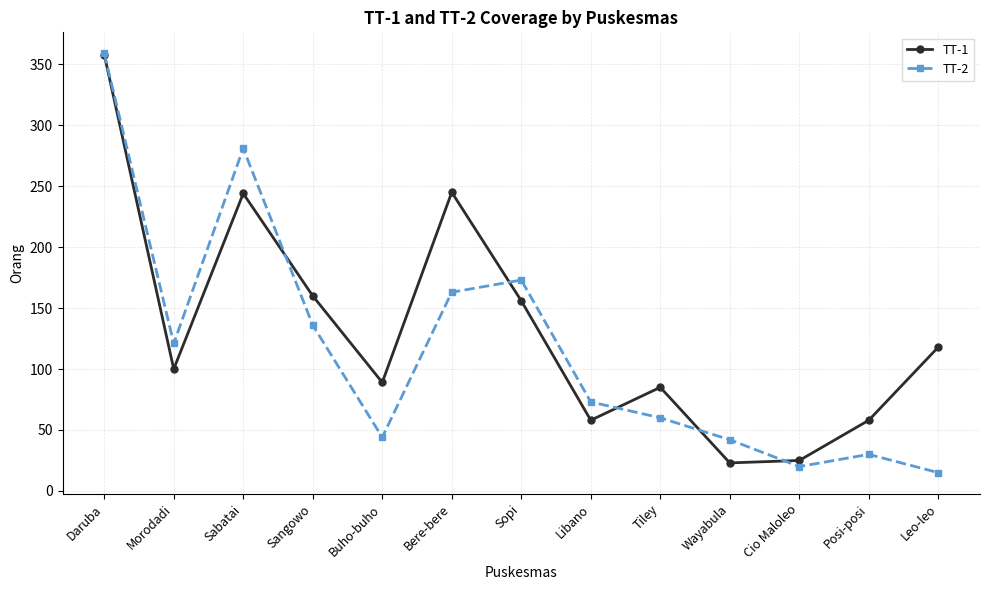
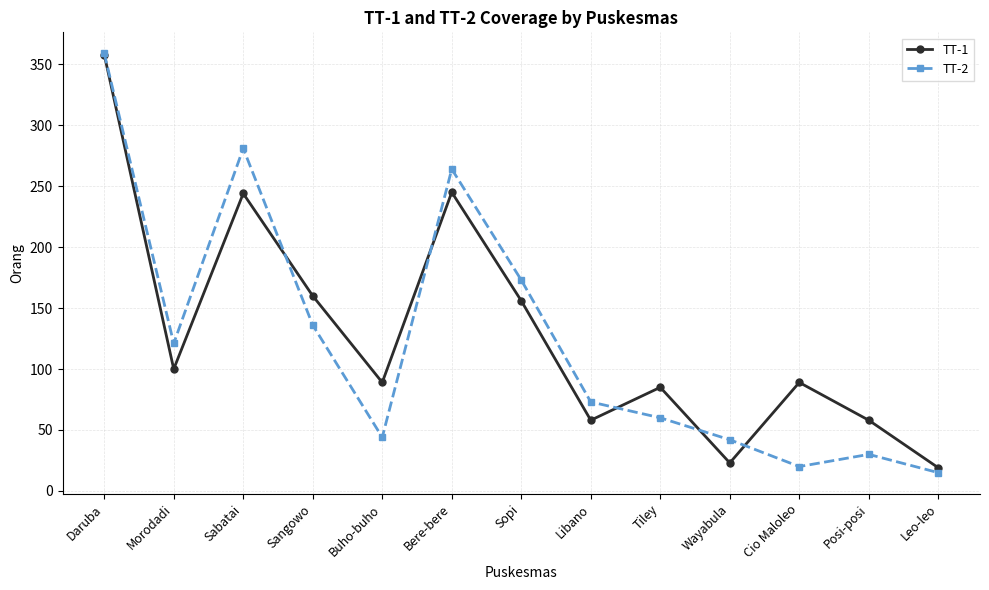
  {
    "TT-1": {
      "Morodadi": 100,
      "Sabatai": 244,
      "Sangowo": 160,
      "Buho-buho": 89,
      "Bere-bere": 245,
      "Sopi": 156,
      "Libano": 58,
      "Tiley": 85,
      "Wayabula": 23,
-     "Cio Maloleo": 25,
+     "Cio Maloleo": 89,
      "Posi-posi": 58,
-     "Leo-leo": 118
+     "Leo-leo": 19
    },
    "TT-2": {
      "Morodadi": 121,
      "Sabatai": 281,
      "Sangowo": 136,
      "Buho-buho": 44,
-     "Bere-bere": 163,
+     "Bere-bere": 264,
      "Sopi": 173,
      "Libano": 73,
      "Tiley": 60,
      "Wayabula": 42,
      "Cio Maloleo": 20,
      "Posi-posi": 30,
      "Leo-leo": 15
    }
  }
